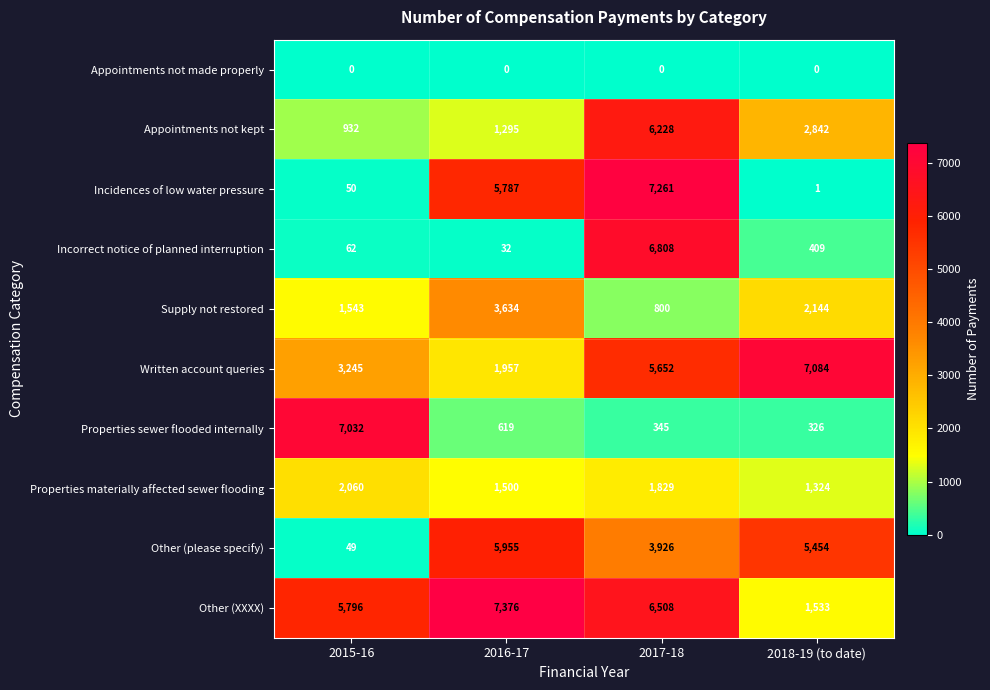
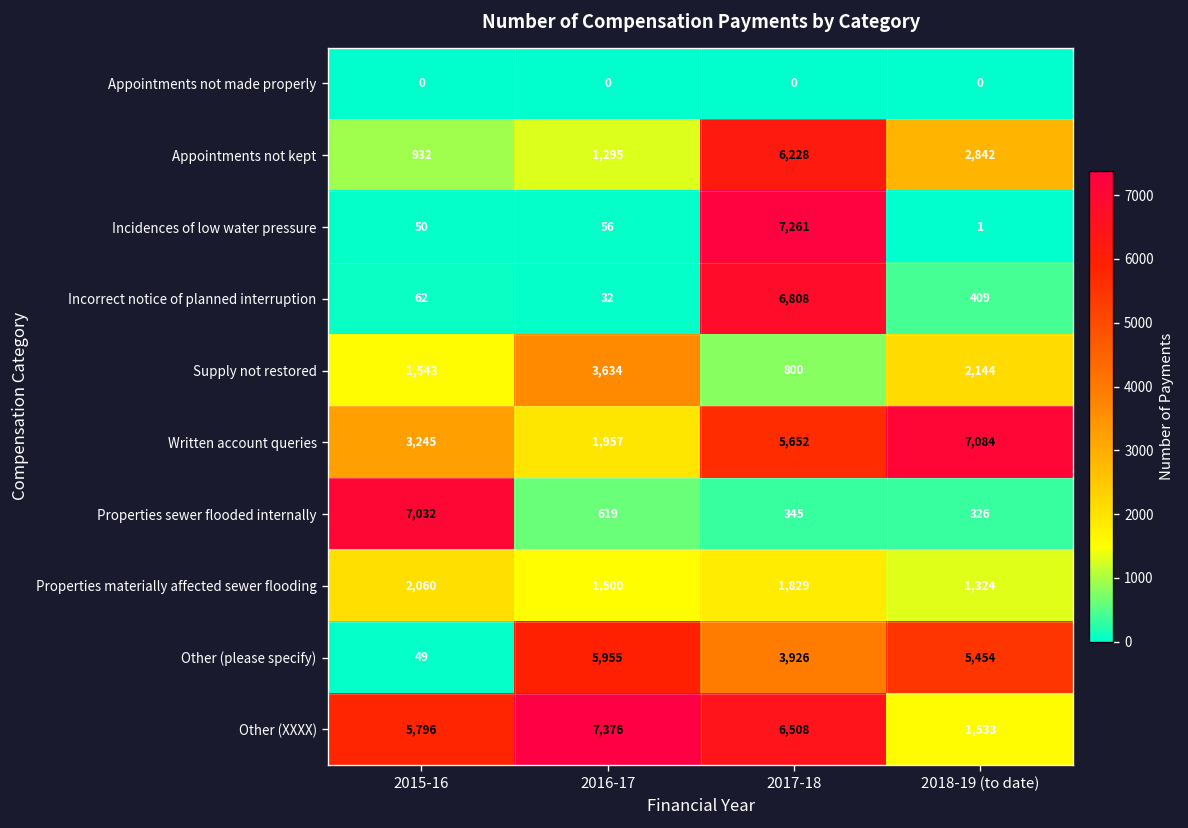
  {
    "Appointments not made properly": {
      "2015-16": "0",
      "2016-17": "0",
      "2017-18": "0",
      "2018-19 (to date)": "0"
    },
    "Appointments not kept": {
      "2015-16": "932",
      "2016-17": "1,295",
      "2017-18": "6,228",
      "2018-19 (to date)": "2,842"
    },
    "Incidences of low water pressure": {
      "2015-16": "50",
-     "2016-17": "5,787",
+     "2016-17": "56",
      "2017-18": "7,261",
      "2018-19 (to date)": "1"
    },
    "Incorrect notice of planned interruption": {
      "2015-16": "62",
      "2016-17": "32",
      "2017-18": "6,808",
      "2018-19 (to date)": "409"
    },
    "Supply not restored": {
      "2015-16": "1,543",
      "2016-17": "3,634",
      "2017-18": "800",
      "2018-19 (to date)": "2,144"
    },
    "Written account queries": {
      "2015-16": "3,245",
      "2016-17": "1,957",
      "2017-18": "5,652",
      "2018-19 (to date)": "7,084"
    },
    "Properties sewer flooded internally": {
      "2015-16": "7,032",
      "2016-17": "619",
      "2017-18": "345",
      "2018-19 (to date)": "326"
    },
    "Properties materially affected sewer flooding": {
      "2015-16": "2,060",
      "2016-17": "1,500",
      "2017-18": "1,829",
      "2018-19 (to date)": "1,324"
    },
    "Other (please specify)": {
      "2015-16": "49",
      "2016-17": "5,955",
      "2017-18": "3,926",
      "2018-19 (to date)": "5,454"
    },
    "Other (XXXX)": {
      "2015-16": "5,796",
      "2016-17": "7,376",
      "2017-18": "6,508",
      "2018-19 (to date)": "1,533"
    }
  }
